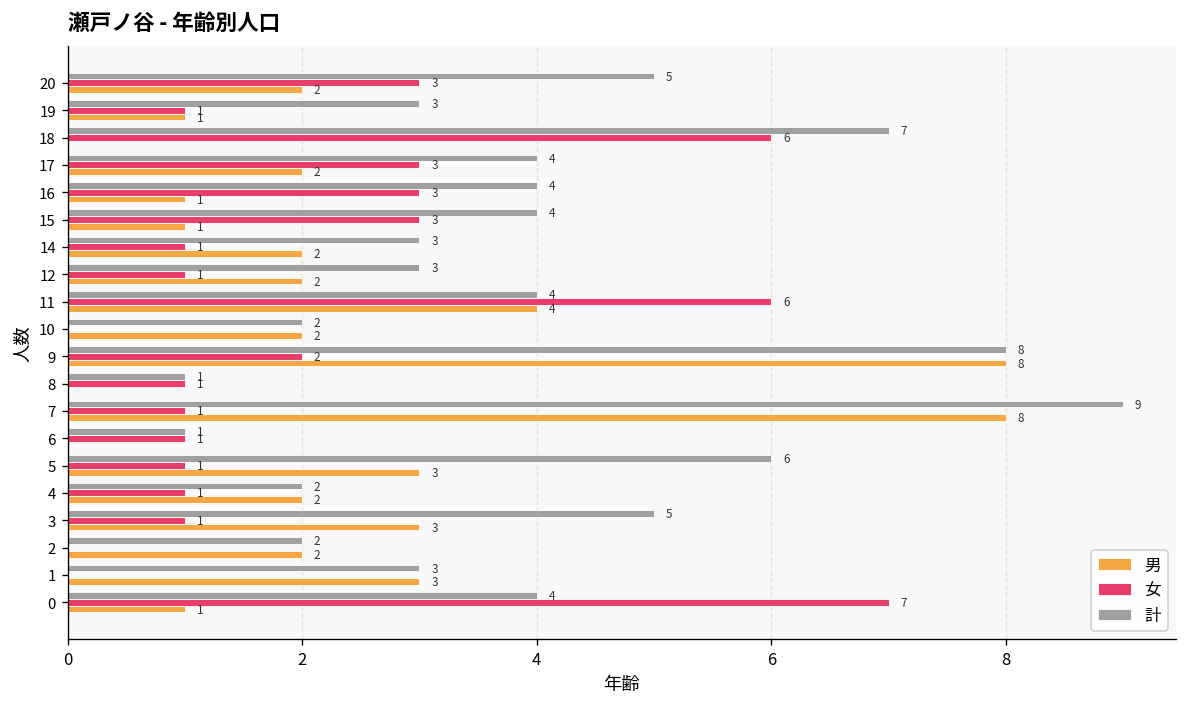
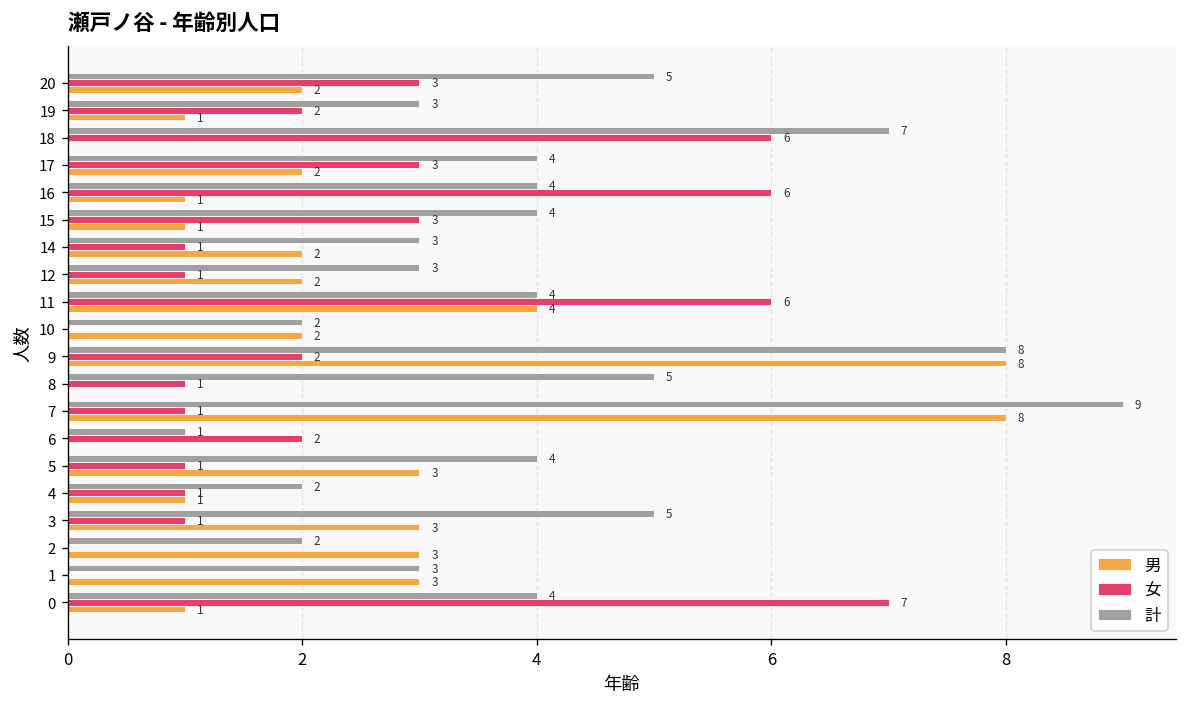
  {
    "男": {
      "20": 2,
      "17": 2,
      "16": 1,
      "15": 1,
      "14": 2,
      "12": 2,
      "11": 4,
      "10": 2,
      "9": 8,
      "7": 8,
      "5": 3,
-     "4": 2,
+     "4": 1,
      "3": 3,
-     "2": 2,
+     "2": 3,
      "1": 3,
      "0": 1
    },
    "女": {
      "20": 3,
-     "19": 1,
+     "19": 2,
      "18": 6,
      "17": 3,
-     "16": 3,
+     "16": 6,
      "15": 3,
      "14": 1,
      "12": 1,
      "11": 6,
      "9": 2,
      "7": 1,
-     "6": 1,
+     "6": 2,
      "5": 1,
      "4": 1,
      "3": 1,
      "0": 7
    },
    "計": {
      "20": 5,
      "19": 3,
      "18": 7,
      "17": 4,
      "16": 4,
      "15": 4,
      "14": 3,
      "12": 3,
      "11": 4,
      "10": 2,
      "9": 8,
-     "8": 1,
+     "8": 5,
      "7": 9,
-     "5": 6,
+     "5": 4,
      "4": 2,
      "3": 5,
      "2": 2,
      "1": 3,
      "0": 4
    }
  }
